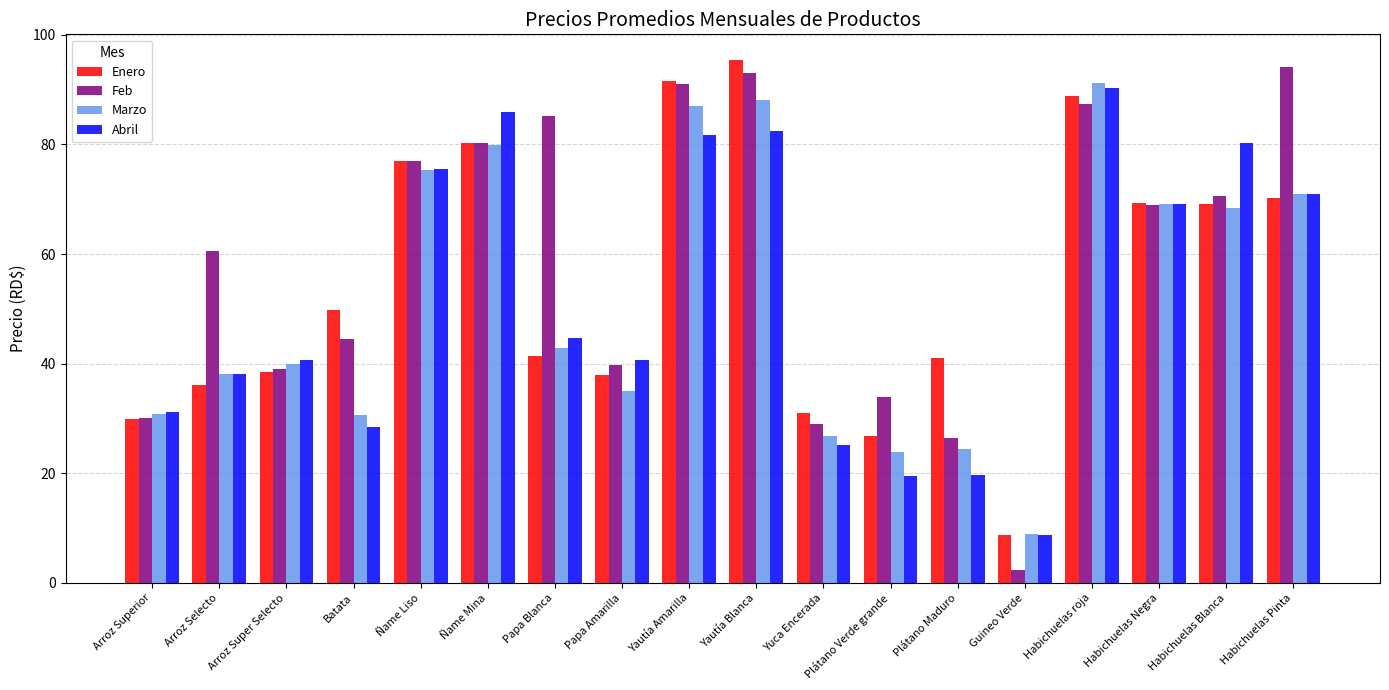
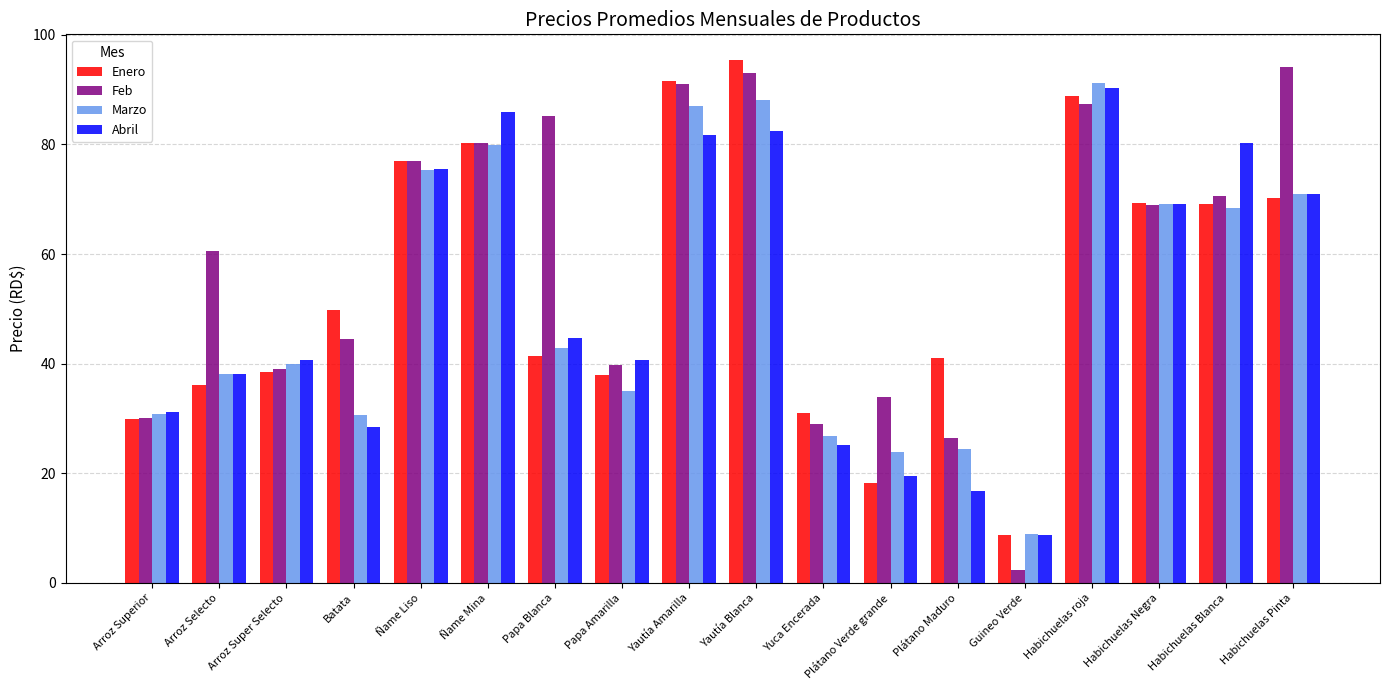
  {
    "Enero": {
      "Arroz Superior": 30,
      "Arroz Selecto": 36,
      "Arroz Super Selecto": 38,
      "Batata": 50,
      "Ñame Liso": 77,
      "Ñame Mina": 80,
      "Papa Blanca": 41,
      "Papa Amarilla": 38,
      "Yautía Amarilla": 92,
      "Yautía Blanca": 95,
      "Yuca Encerada": 31,
-     "Plátano Verde grande": 27,
+     "Plátano Verde grande": 18,
      "Plátano Maduro": 41,
      "Guineo Verde": 9,
      "Habichuelas roja": 89,
      "Habichuelas Negra": 69,
      "Habichuelas Blanca": 69,
      "Habichuelas Pinta": 70
    },
    "Feb": {
      "Arroz Superior": 30,
      "Arroz Selecto": 60,
      "Arroz Super Selecto": 39,
      "Batata": 45,
      "Ñame Liso": 77,
      "Ñame Mina": 80,
      "Papa Blanca": 85,
      "Papa Amarilla": 40,
      "Yautía Amarilla": 91,
      "Yautía Blanca": 93,
      "Yuca Encerada": 29,
      "Plátano Verde grande": 34,
      "Plátano Maduro": 27,
      "Guineo Verde": 2,
      "Habichuelas roja": 87,
      "Habichuelas Negra": 69,
      "Habichuelas Blanca": 71,
      "Habichuelas Pinta": 94
    },
    "Marzo": {
      "Arroz Superior": 31,
      "Arroz Selecto": 38,
      "Arroz Super Selecto": 40,
      "Batata": 31,
      "Ñame Liso": 75,
      "Ñame Mina": 80,
      "Papa Blanca": 43,
      "Papa Amarilla": 35,
      "Yautía Amarilla": 87,
      "Yautía Blanca": 88,
      "Yuca Encerada": 27,
      "Plátano Verde grande": 24,
      "Plátano Maduro": 24,
      "Guineo Verde": 9,
      "Habichuelas roja": 91,
      "Habichuelas Negra": 69,
      "Habichuelas Blanca": 68,
      "Habichuelas Pinta": 71
    },
    "Abril": {
      "Arroz Superior": 31,
      "Arroz Selecto": 38,
      "Arroz Super Selecto": 41,
      "Batata": 28,
      "Ñame Liso": 75,
      "Ñame Mina": 86,
      "Papa Blanca": 45,
      "Papa Amarilla": 41,
      "Yautía Amarilla": 82,
      "Yautía Blanca": 82,
      "Yuca Encerada": 25,
      "Plátano Verde grande": 20,
-     "Plátano Maduro": 20,
+     "Plátano Maduro": 17,
      "Guineo Verde": 9,
      "Habichuelas roja": 90,
      "Habichuelas Negra": 69,
      "Habichuelas Blanca": 80,
      "Habichuelas Pinta": 71
    }
  }
